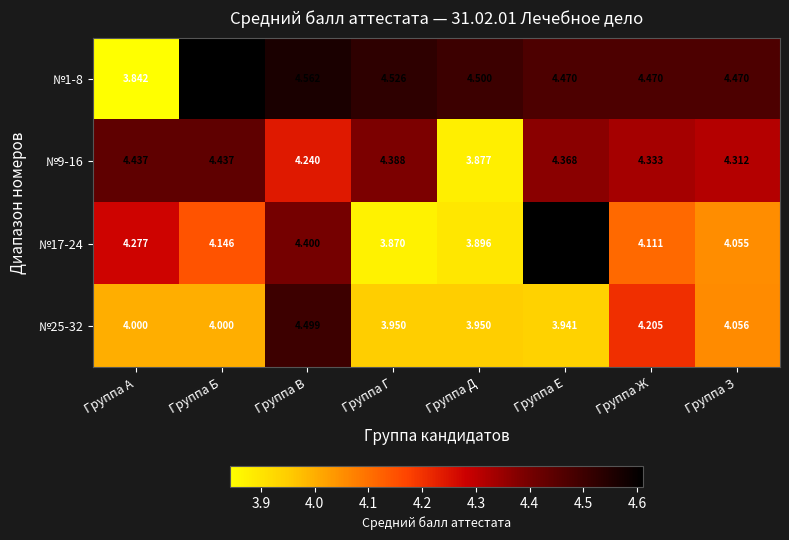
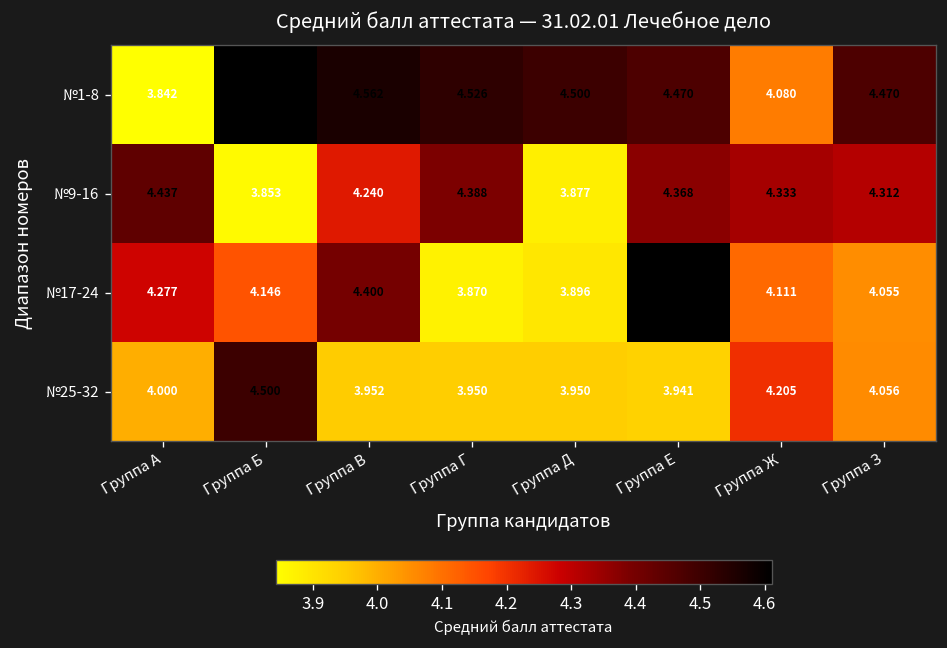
  {
    "№1-8": {
      "Группа А": 3.842,
      "Группа Д": 4.500,
      "Группа Е": 4.470,
-     "Группа Ж": 4.470,
+     "Группа Ж": 4.080,
      "Группа З": 4.470
    },
    "№9-16": {
      "Группа А": 4.437,
-     "Группа Б": 4.437,
+     "Группа Б": 3.853,
      "Группа В": 4.240,
      "Группа Г": 4.388,
      "Группа Д": 3.877,
      "Группа Е": 4.368,
      "Группа Ж": 4.333,
      "Группа З": 4.312
    },
    "№17-24": {
      "Группа А": 4.277,
      "Группа Б": 4.146,
      "Группа В": 4.400,
      "Группа Г": 3.870,
      "Группа Д": 3.896,
      "Группа Ж": 4.111,
      "Группа З": 4.055
    },
    "№25-32": {
      "Группа А": 4.000,
-     "Группа Б": 4.000,
-     "Группа В": 4.499,
+     "Группа Б": 4.500,
+     "Группа В": 3.952,
      "Группа Г": 3.950,
      "Группа Д": 3.950,
      "Группа Е": 3.941,
      "Группа Ж": 4.205,
      "Группа З": 4.056
    }
  }
